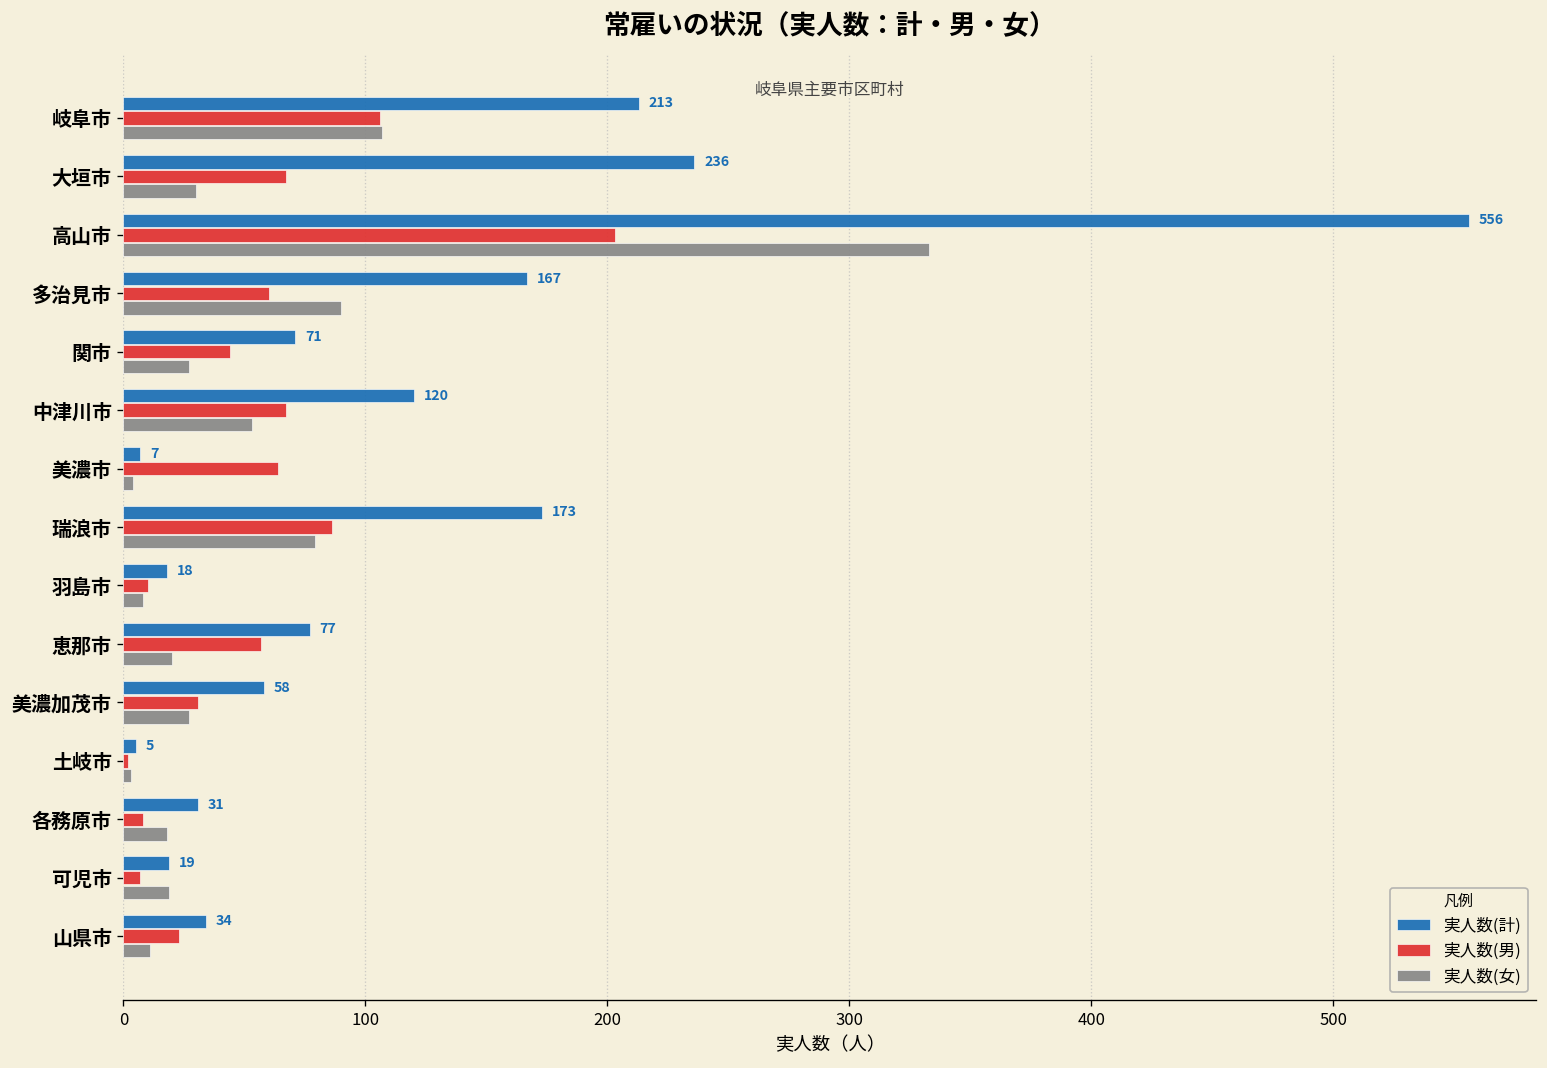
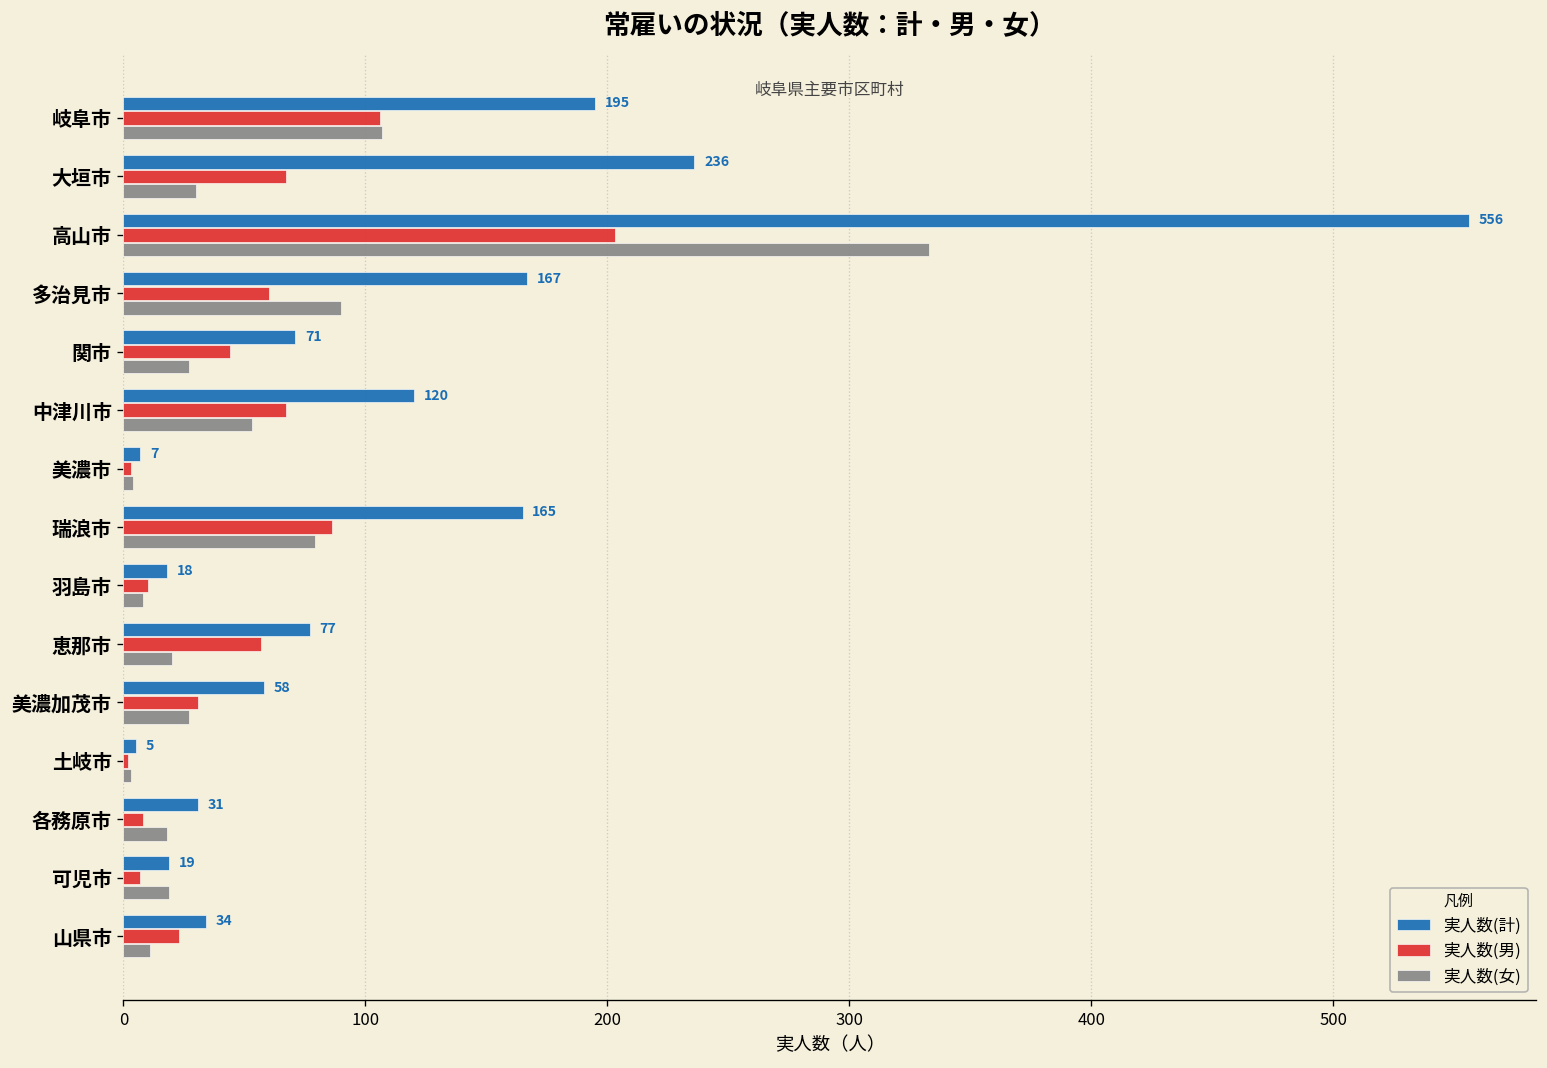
  {
    "実人数(計)": {
-     "岐阜市": 213,
+     "岐阜市": 195,
      "大垣市": 236,
      "高山市": 556,
      "多治見市": 167,
      "関市": 71,
      "中津川市": 120,
      "美濃市": 7,
-     "瑞浪市": 173,
+     "瑞浪市": 165,
      "羽島市": 18,
      "恵那市": 77,
      "美濃加茂市": 58,
      "土岐市": 5,
      "各務原市": 31,
      "可児市": 19,
      "山県市": 34
    },
    "実人数(男)": {
      "岐阜市": 106,
      "大垣市": 67,
      "高山市": 203,
      "多治見市": 60,
      "関市": 44,
      "中津川市": 67,
-     "美濃市": 64,
+     "美濃市": 3,
      "瑞浪市": 86,
      "羽島市": 10,
      "恵那市": 57,
      "美濃加茂市": 31,
      "土岐市": 2,
      "各務原市": 8,
      "可児市": 7,
      "山県市": 23
    },
    "実人数(女)": {
      "岐阜市": 107,
      "大垣市": 30,
      "高山市": 333,
      "多治見市": 90,
      "関市": 27,
      "中津川市": 53,
      "美濃市": 4,
      "瑞浪市": 79,
      "羽島市": 8,
      "恵那市": 20,
      "美濃加茂市": 27,
      "土岐市": 3,
      "各務原市": 18,
      "山県市": 11
    }
  }
